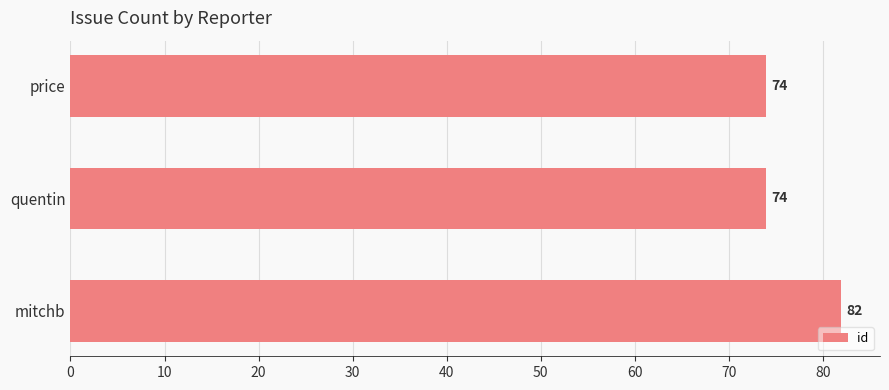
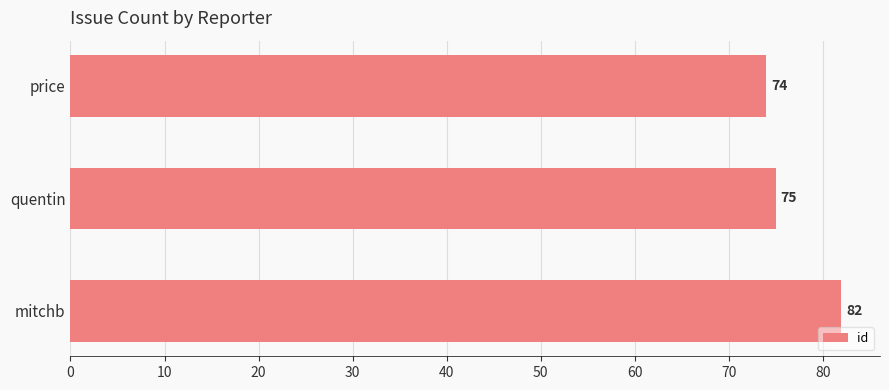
  {
    "price": 74,
-   "quentin": 74,
+   "quentin": 75,
    "mitchb": 82
  }
